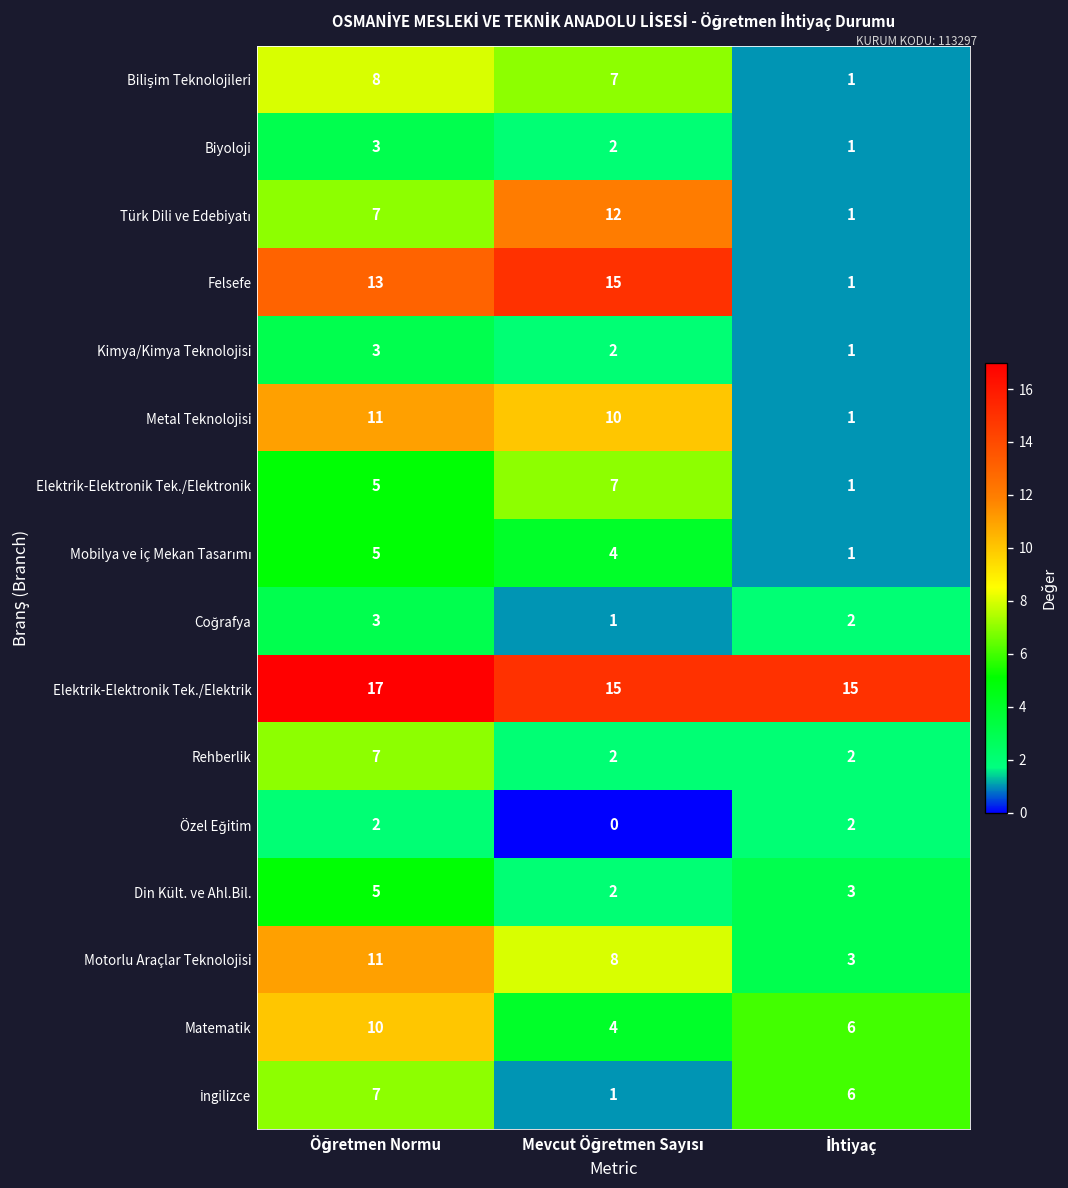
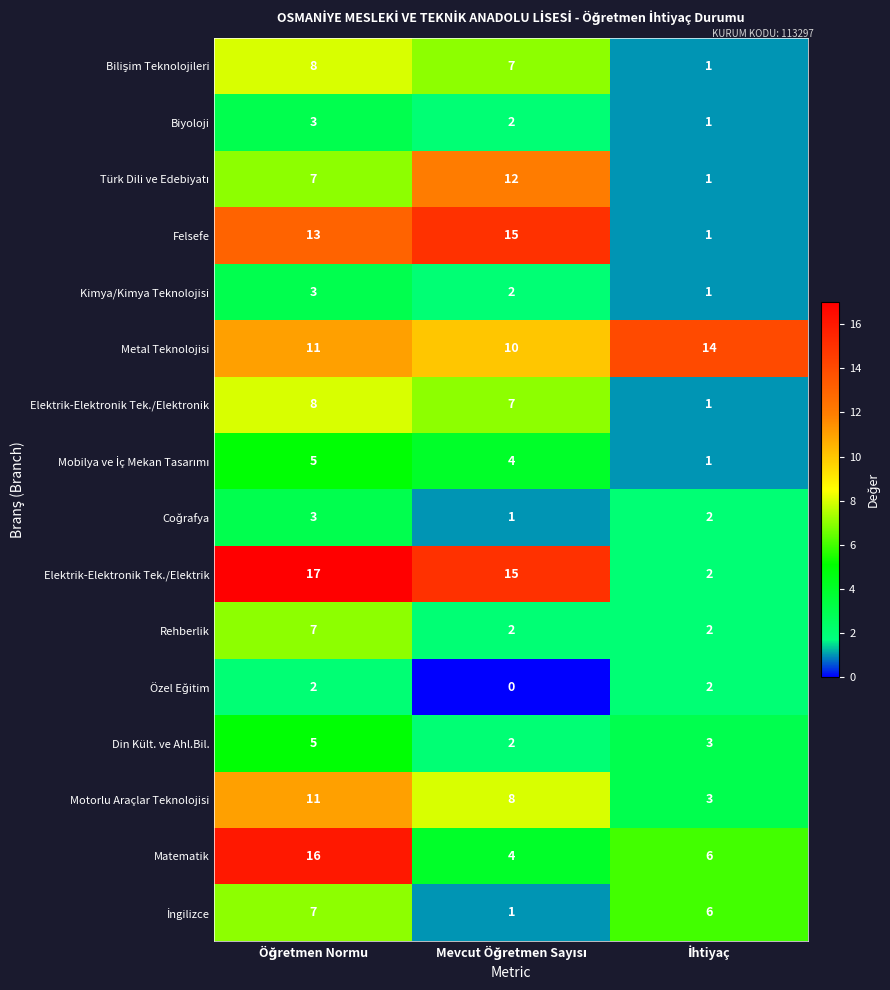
  {
    "Bilişim Teknolojileri": {
      "Öğretmen Normu": 8,
      "Mevcut Öğretmen Sayısı": 7,
      "İhtiyaç": 1
    },
    "Biyoloji": {
      "Öğretmen Normu": 3,
      "Mevcut Öğretmen Sayısı": 2,
      "İhtiyaç": 1
    },
    "Türk Dili ve Edebiyatı": {
      "Öğretmen Normu": 7,
      "Mevcut Öğretmen Sayısı": 12,
      "İhtiyaç": 1
    },
    "Felsefe": {
      "Öğretmen Normu": 13,
      "Mevcut Öğretmen Sayısı": 15,
      "İhtiyaç": 1
    },
    "Kimya/Kimya Teknolojisi": {
      "Öğretmen Normu": 3,
      "Mevcut Öğretmen Sayısı": 2,
      "İhtiyaç": 1
    },
    "Metal Teknolojisi": {
      "Öğretmen Normu": 11,
      "Mevcut Öğretmen Sayısı": 10,
-     "İhtiyaç": 1
+     "İhtiyaç": 14
    },
    "Elektrik-Elektronik Tek./Elektronik": {
-     "Öğretmen Normu": 5,
+     "Öğretmen Normu": 8,
      "Mevcut Öğretmen Sayısı": 7,
      "İhtiyaç": 1
    },
    "Mobilya ve İç Mekan Tasarımı": {
      "Öğretmen Normu": 5,
      "Mevcut Öğretmen Sayısı": 4,
      "İhtiyaç": 1
    },
    "Coğrafya": {
      "Öğretmen Normu": 3,
      "Mevcut Öğretmen Sayısı": 1,
      "İhtiyaç": 2
    },
    "Elektrik-Elektronik Tek./Elektrik": {
      "Öğretmen Normu": 17,
      "Mevcut Öğretmen Sayısı": 15,
-     "İhtiyaç": 15
+     "İhtiyaç": 2
    },
    "Rehberlik": {
      "Öğretmen Normu": 7,
      "Mevcut Öğretmen Sayısı": 2,
      "İhtiyaç": 2
    },
    "Özel Eğitim": {
      "Öğretmen Normu": 2,
      "Mevcut Öğretmen Sayısı": 0,
      "İhtiyaç": 2
    },
    "Din Kült. ve Ahl.Bil.": {
      "Öğretmen Normu": 5,
      "Mevcut Öğretmen Sayısı": 2,
      "İhtiyaç": 3
    },
    "Motorlu Araçlar Teknolojisi": {
      "Öğretmen Normu": 11,
      "Mevcut Öğretmen Sayısı": 8,
      "İhtiyaç": 3
    },
    "Matematik": {
-     "Öğretmen Normu": 10,
+     "Öğretmen Normu": 16,
      "Mevcut Öğretmen Sayısı": 4,
      "İhtiyaç": 6
    },
    "İngilizce": {
      "Öğretmen Normu": 7,
      "Mevcut Öğretmen Sayısı": 1,
      "İhtiyaç": 6
    }
  }
